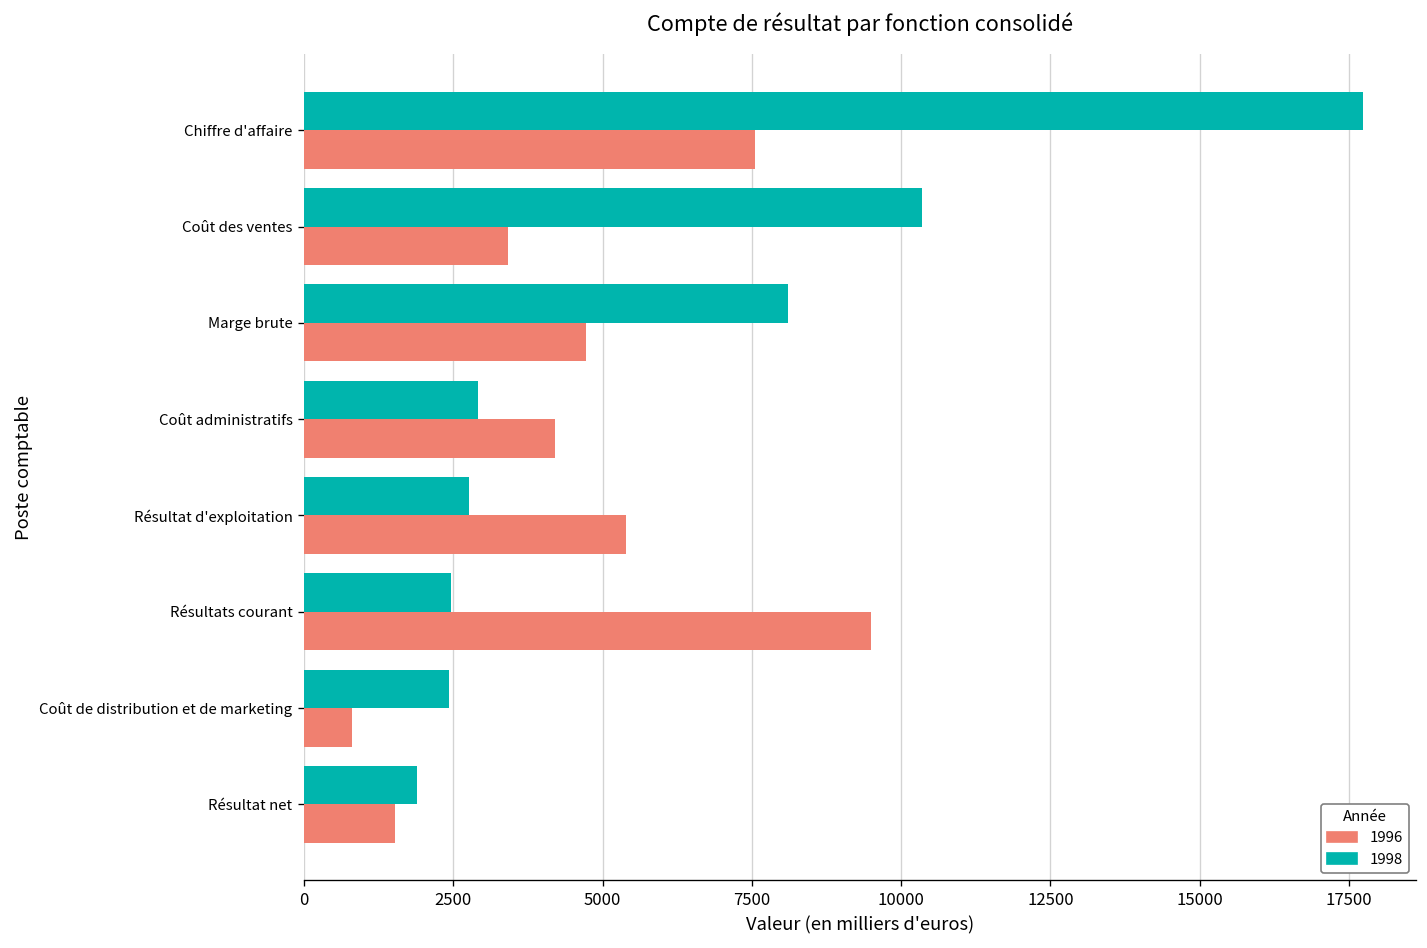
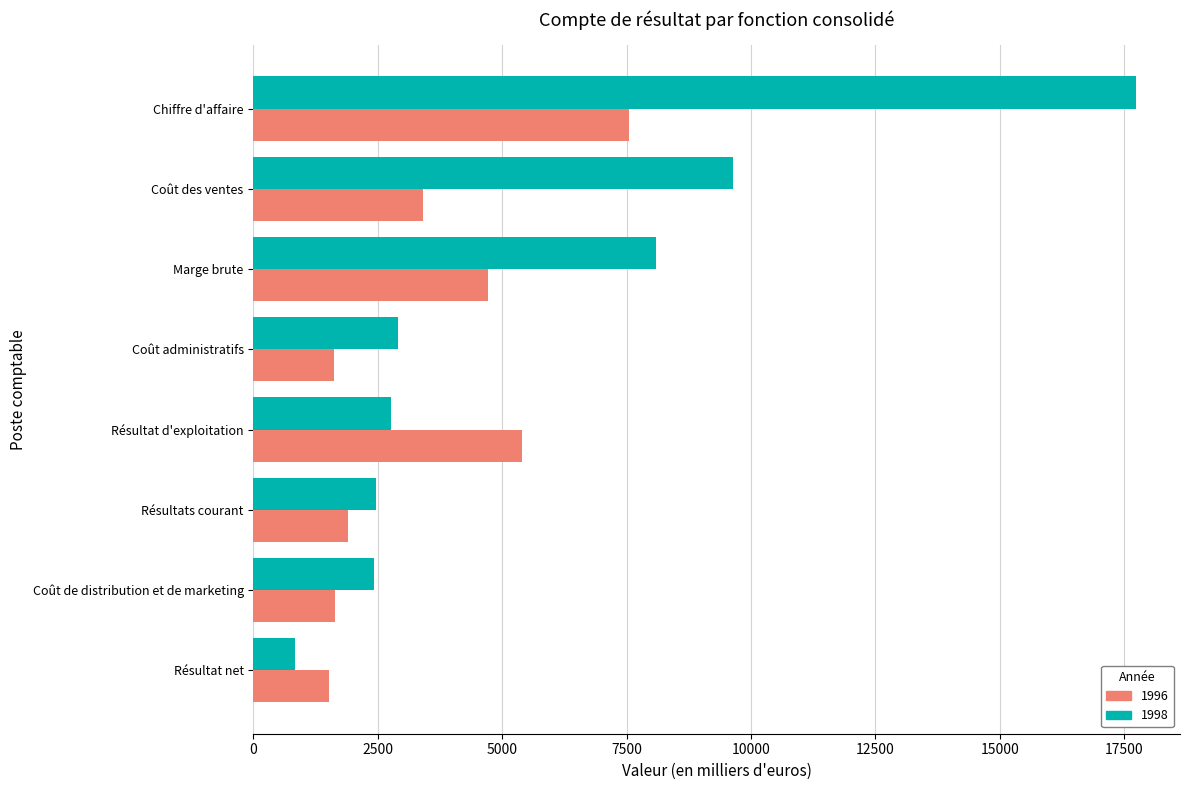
  {
    "1998": {
      "Chiffre d'affaire": 17700,
-     "Coût des ventes": 10400,
+     "Coût des ventes": 9600,
      "Marge brute": 8100,
      "Coût administratifs": 2900,
      "Résultat d'exploitation": 2800,
      "Résultats courant": 2500,
      "Coût de distribution et de marketing": 2400,
-     "Résultat net": 1900
+     "Résultat net": 800
    },
    "1996": {
      "Chiffre d'affaire": 7500,
      "Coût des ventes": 3400,
      "Marge brute": 4700,
-     "Coût administratifs": 4200,
+     "Coût administratifs": 1600,
      "Résultat d'exploitation": 5400,
-     "Résultats courant": 9500,
-     "Coût de distribution et de marketing": 800,
+     "Résultats courant": 1900,
+     "Coût de distribution et de marketing": 1600,
      "Résultat net": 1500
    }
  }
